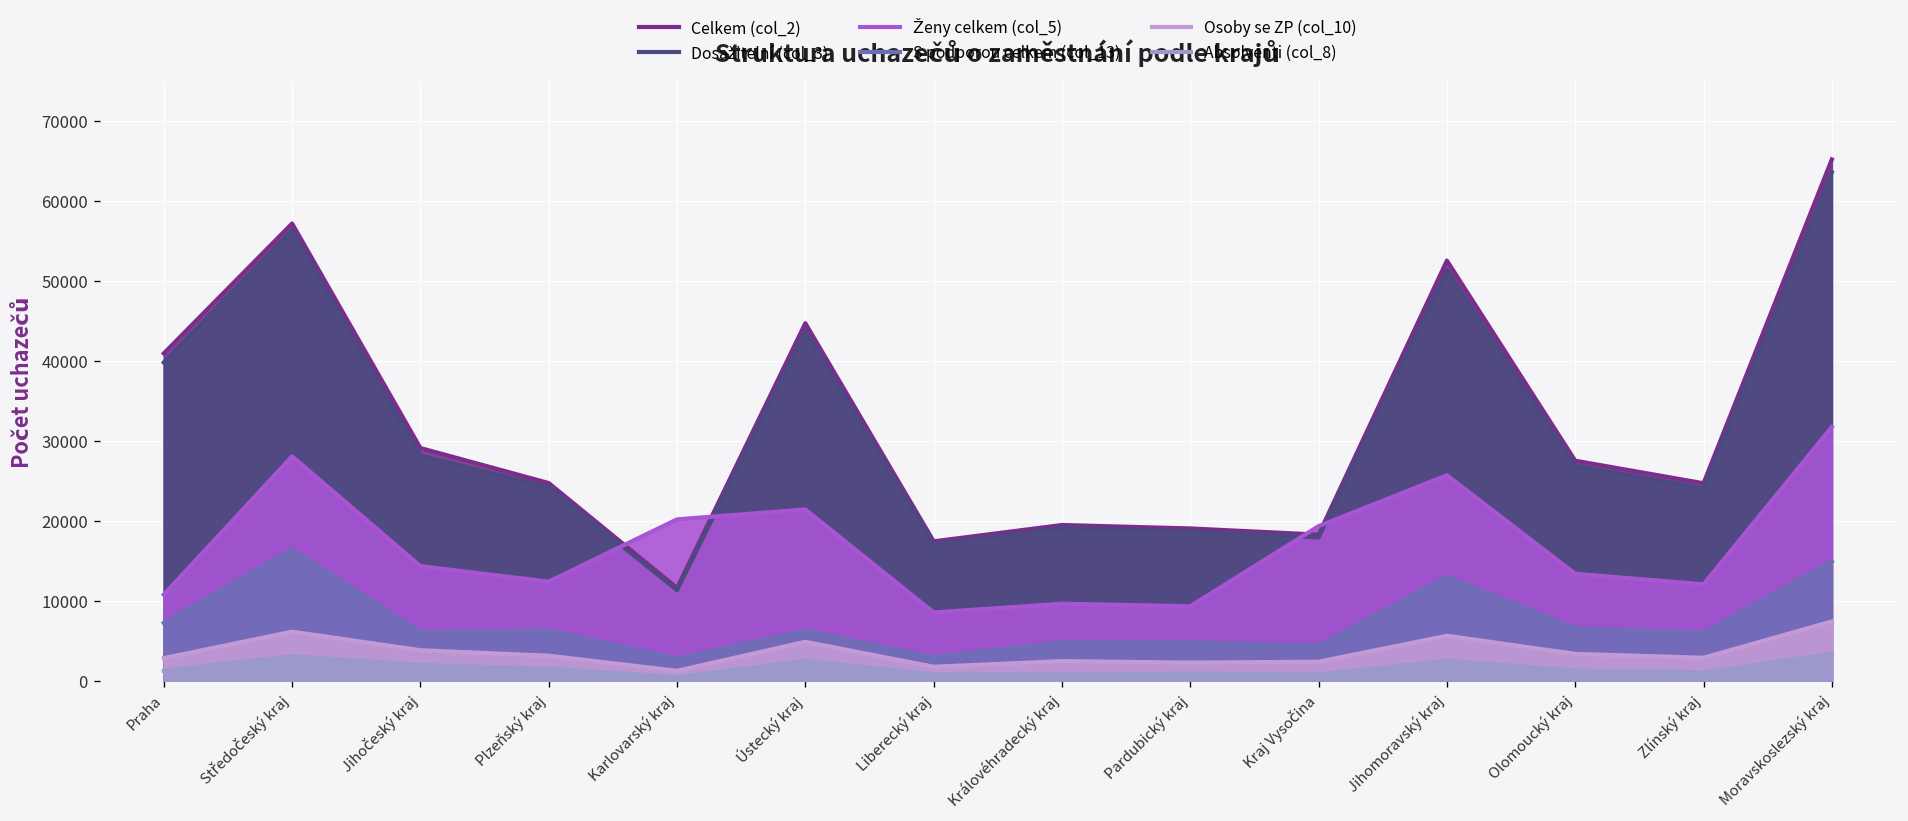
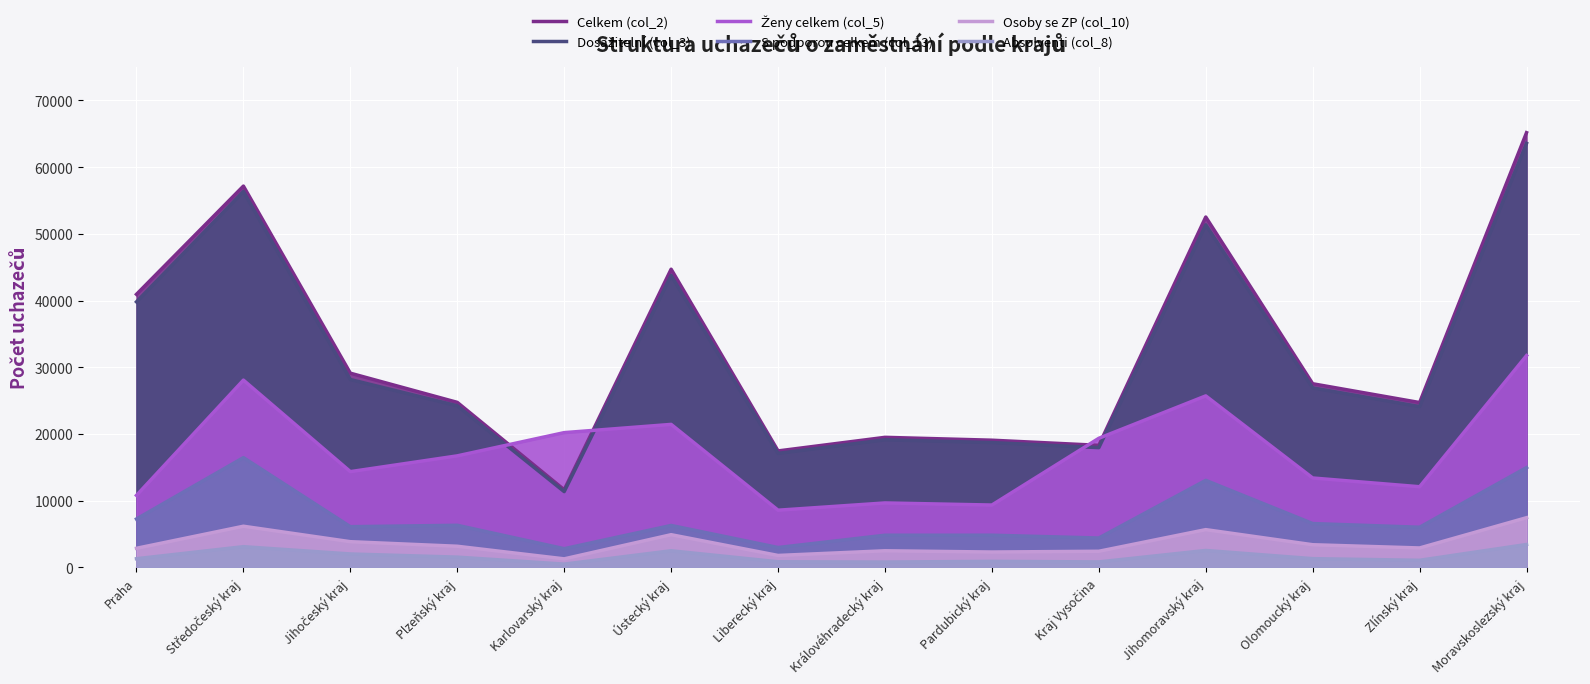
  {
    "Ženy celkem (col_5)": {
      "Praha": 11000,
      "Středočeský kraj": 28000,
      "Jihočeský kraj": 14000,
-     "Plzeňský kraj": 12000,
+     "Plzeňský kraj": 17000,
      "Karlovarský kraj": 20000,
      "Ústecký kraj": 21000,
      "Liberecký kraj": 9000,
      "Královéhradecký kraj": 10000,
      "Pardubický kraj": 9000,
      "Kraj Vysočina": 19000,
      "Jihomoravský kraj": 26000,
      "Olomoucký kraj": 13000,
      "Zlínský kraj": 12000,
      "Moravskoslezský kraj": 32000
    },
    "S podporou celkem (col_13)": {
      "Praha": 7000,
      "Středočeský kraj": 16000,
      "Jihočeský kraj": 6000,
      "Plzeňský kraj": 6000,
      "Karlovarský kraj": 3000,
      "Ústecký kraj": 6000,
      "Liberecký kraj": 3000,
      "Královéhradecký kraj": 5000,
      "Pardubický kraj": 5000,
      "Kraj Vysočina": 4000,
      "Jihomoravský kraj": 13000,
      "Olomoucký kraj": 7000,
      "Zlínský kraj": 6000,
      "Moravskoslezský kraj": 15000
    }
  }
